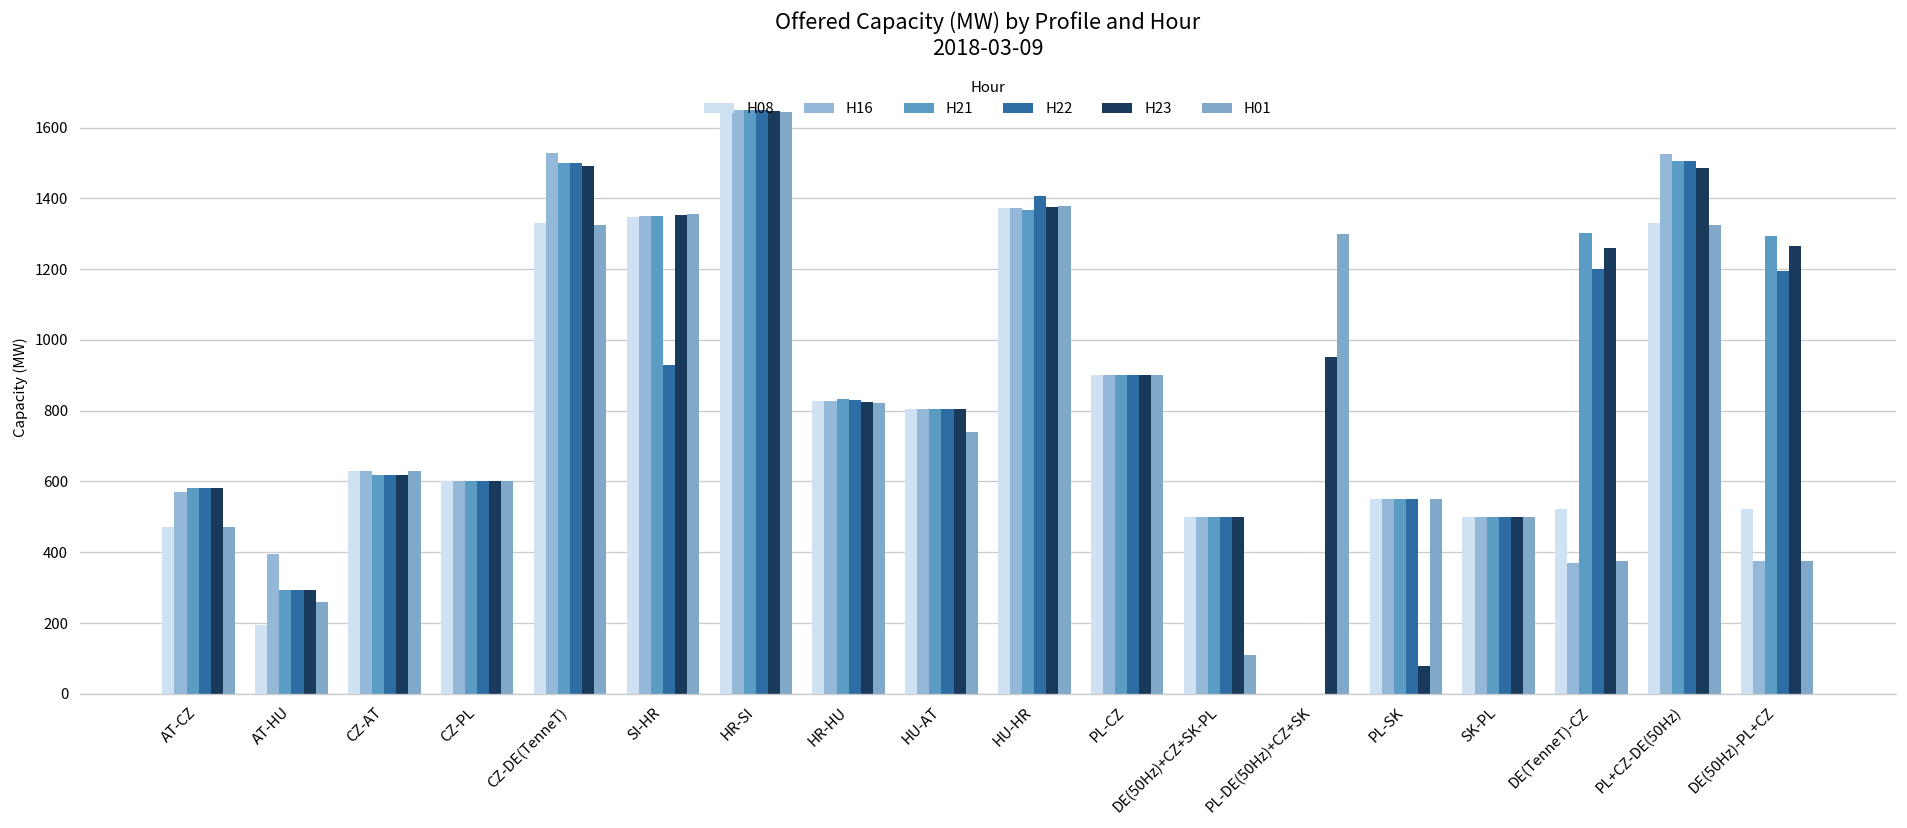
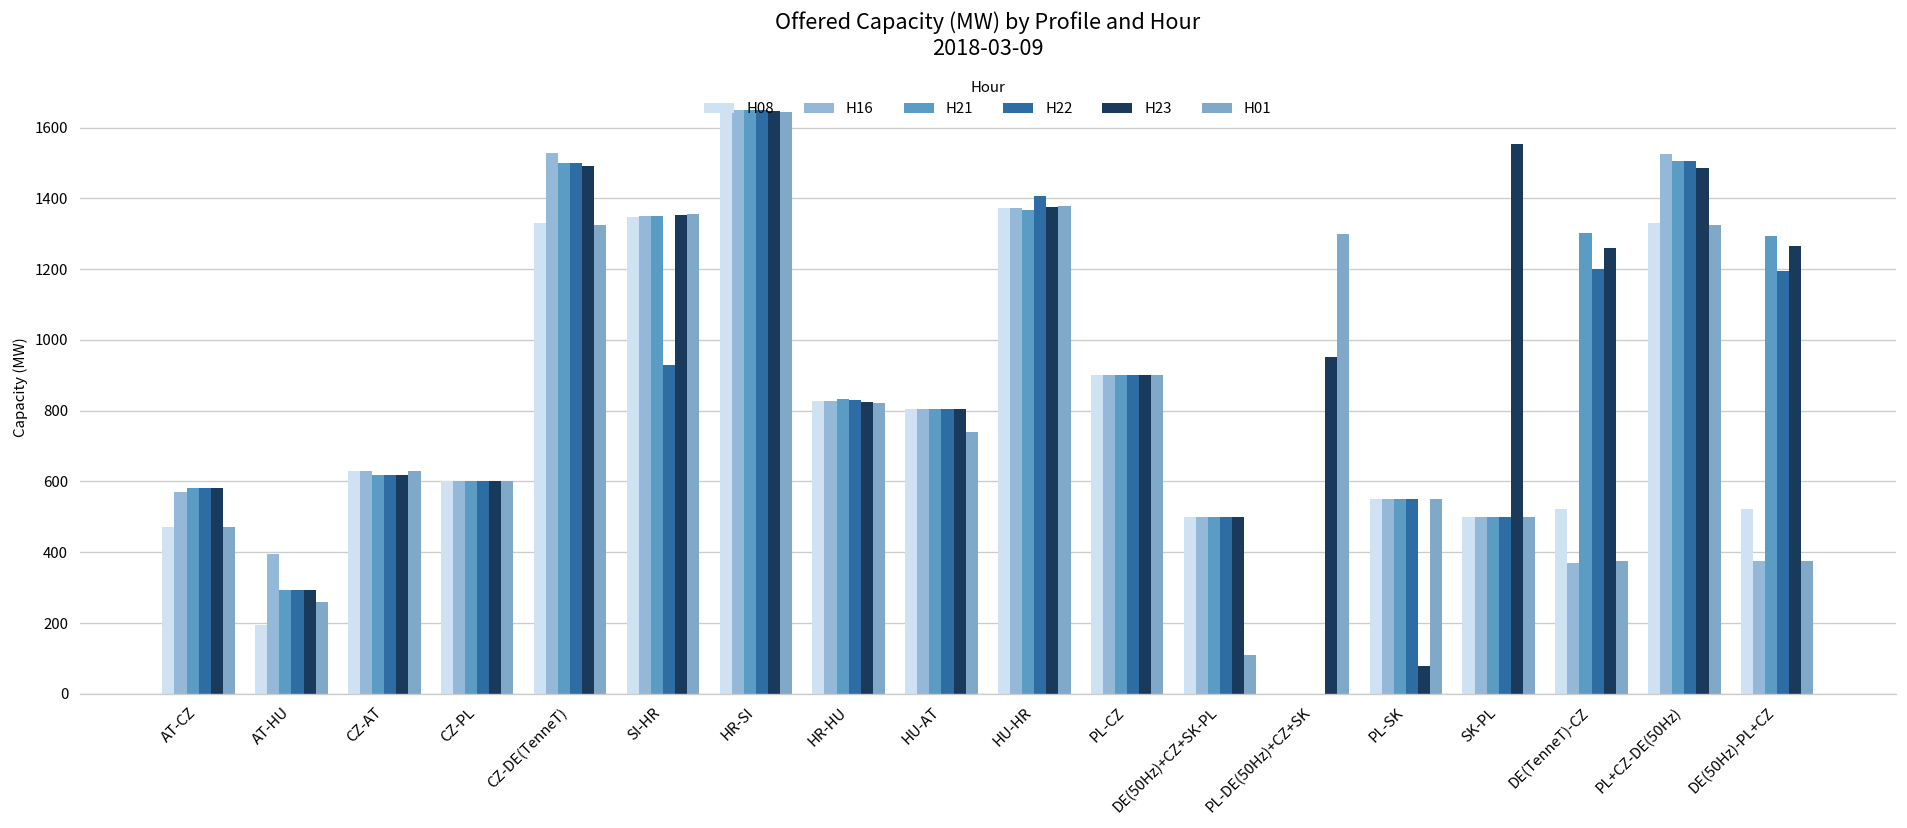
  {
    "H08": {
      "AT-CZ": 470,
      "AT-HU": 190,
      "CZ-AT": 630,
      "CZ-PL": 600,
      "CZ-DE(TenneT)": 1330,
      "SI-HR": 1350,
      "HR-SI": 1650,
      "HR-HU": 830,
      "HU-AT": 810,
      "HU-HR": 1370,
      "PL-CZ": 900,
      "DE(50Hz)+CZ+SK-PL": 500,
      "PL-DE(50Hz)+CZ+SK": 0,
      "PL-SK": 550,
      "SK-PL": 500,
      "DE(TenneT)-CZ": 520,
      "PL+CZ-DE(50Hz)": 1330,
      "DE(50Hz)-PL+CZ": 520
    },
    "H22": {
      "AT-CZ": 580,
      "AT-HU": 290,
      "CZ-AT": 620,
      "CZ-PL": 600,
      "CZ-DE(TenneT)": 1500,
      "SI-HR": 930,
      "HR-SI": 1650,
      "HR-HU": 830,
      "HU-AT": 810,
      "HU-HR": 1410,
      "PL-CZ": 900,
      "DE(50Hz)+CZ+SK-PL": 500,
      "PL-DE(50Hz)+CZ+SK": 0,
      "PL-SK": 550,
      "SK-PL": 500,
      "DE(TenneT)-CZ": 1200,
      "PL+CZ-DE(50Hz)": 1510,
      "DE(50Hz)-PL+CZ": 1190
    },
    "H23": {
      "AT-CZ": 580,
      "AT-HU": 290,
      "CZ-AT": 620,
      "CZ-PL": 600,
      "CZ-DE(TenneT)": 1490,
      "SI-HR": 1350,
      "HR-SI": 1650,
      "HR-HU": 830,
      "HU-AT": 810,
      "HU-HR": 1380,
      "PL-CZ": 900,
      "DE(50Hz)+CZ+SK-PL": 500,
      "PL-DE(50Hz)+CZ+SK": 950,
      "PL-SK": 80,
-     "SK-PL": 500,
+     "SK-PL": 1550,
      "DE(TenneT)-CZ": 1260,
      "PL+CZ-DE(50Hz)": 1490,
      "DE(50Hz)-PL+CZ": 1260
    }
  }
